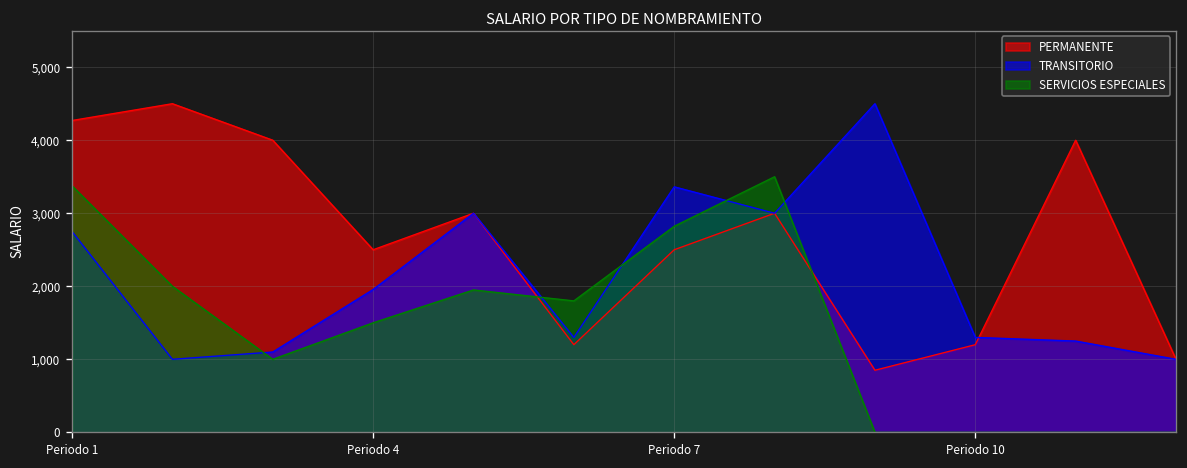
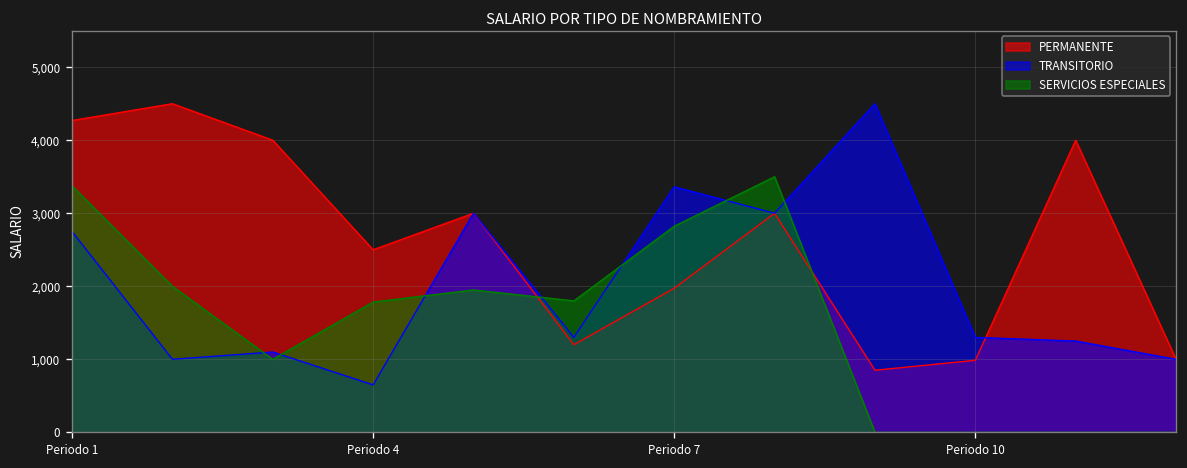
  {
    "PERMANENTE": {
      "Periodo 1": "4,300",
      "Periodo 4": "2,500",
-     "Periodo 7": "2,500",
-     "Periodo 10": "1,200"
+     "Periodo 7": "2,000",
+     "Periodo 10": "1,000"
    },
    "TRANSITORIO": {
      "Periodo 1": "2,800",
-     "Periodo 4": "2,000",
+     "Periodo 4": "700",
      "Periodo 7": "3,400",
      "Periodo 10": "1,300"
    },
    "SERVICIOS ESPECIALES": {
      "Periodo 1": "3,400",
-     "Periodo 4": "1,500",
+     "Periodo 4": "1,800",
      "Periodo 7": "2,800",
      "Periodo 10": "0"
    }
  }
